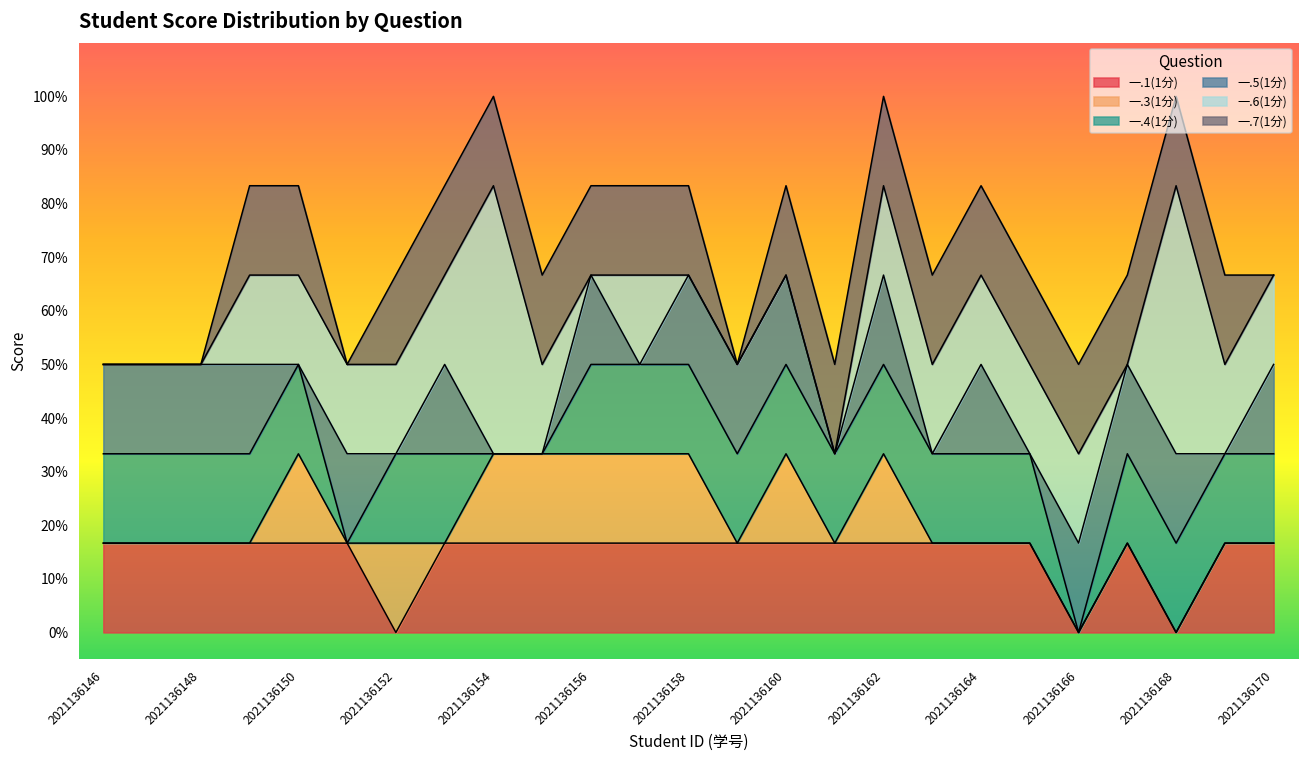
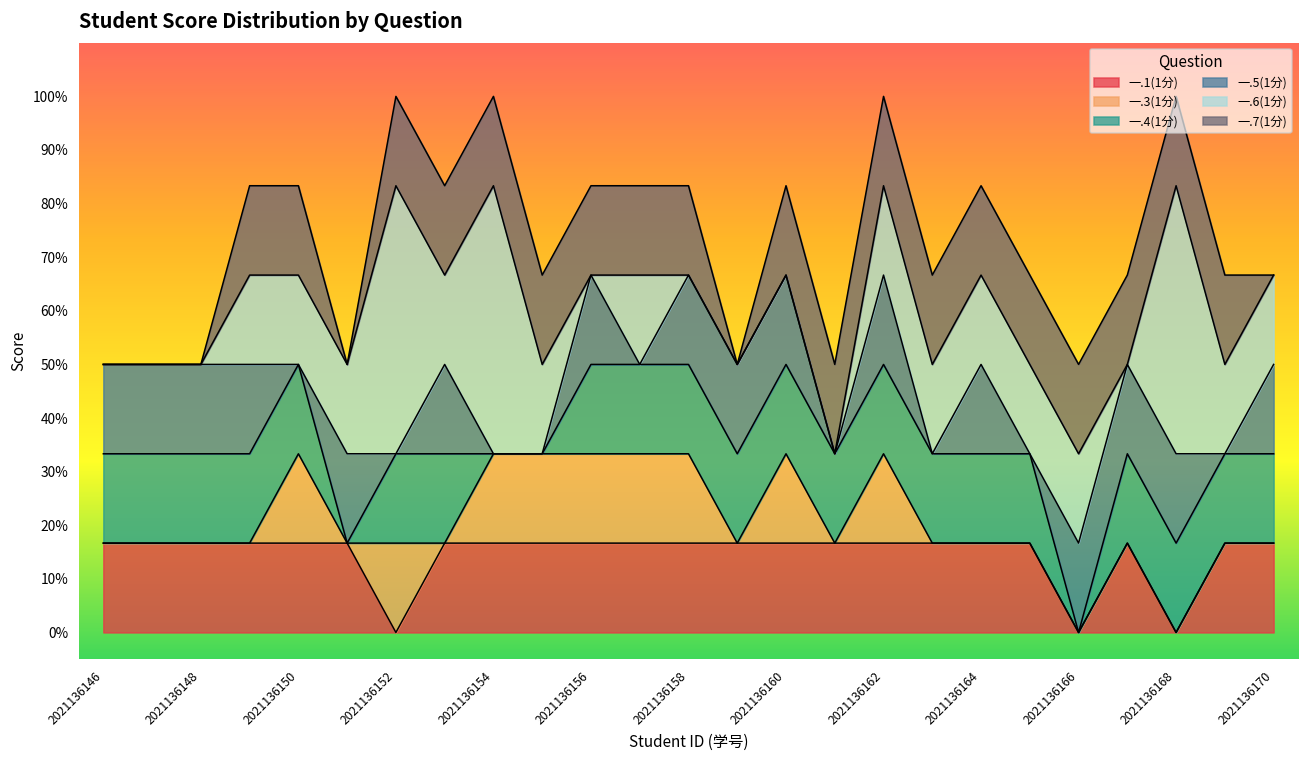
  {
    "一.1(1分)": {
      "2021136150": "17%",
      "2021136152": "0%",
      "2021136154": "17%",
      "2021136156": "17%",
      "2021136158": "17%",
      "2021136160": "17%",
      "2021136162": "17%"
    },
    "一.3(1分)": {
      "2021136150": "17%",
      "2021136152": "17%",
      "2021136156": "17%",
      "2021136158": "17%",
      "2021136160": "17%",
      "2021136162": "17%"
    },
    "一.6(1分)": {
      "2021136150": "17%",
-     "2021136152": "17%",
+     "2021136152": "50%",
      "2021136154": "50%",
      "2021136162": "17%",
      "2021136164": "17%",
      "2021136166": "17%",
      "2021136168": "50%"
    }
  }
